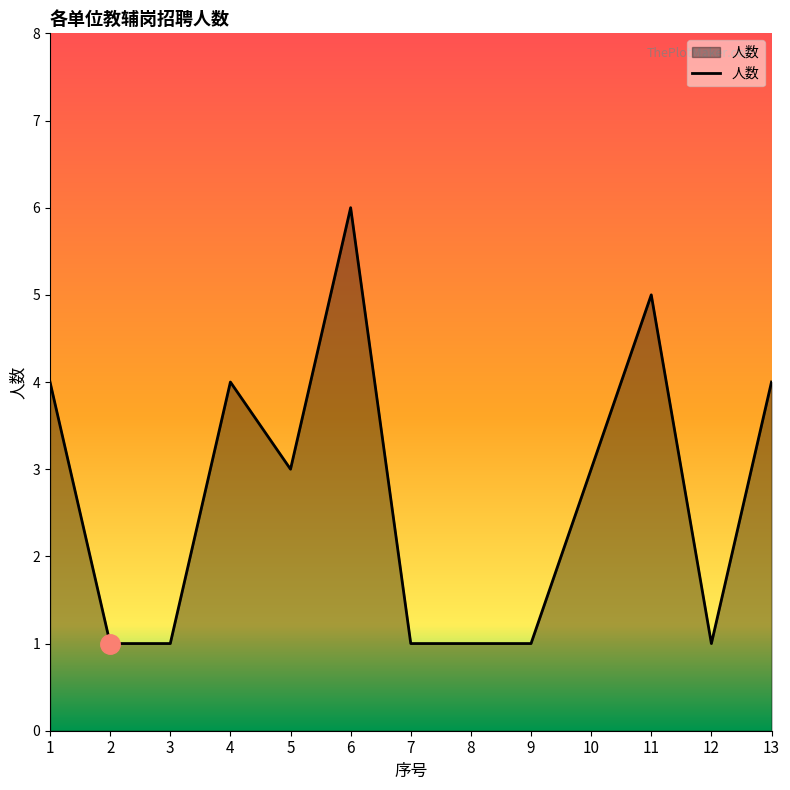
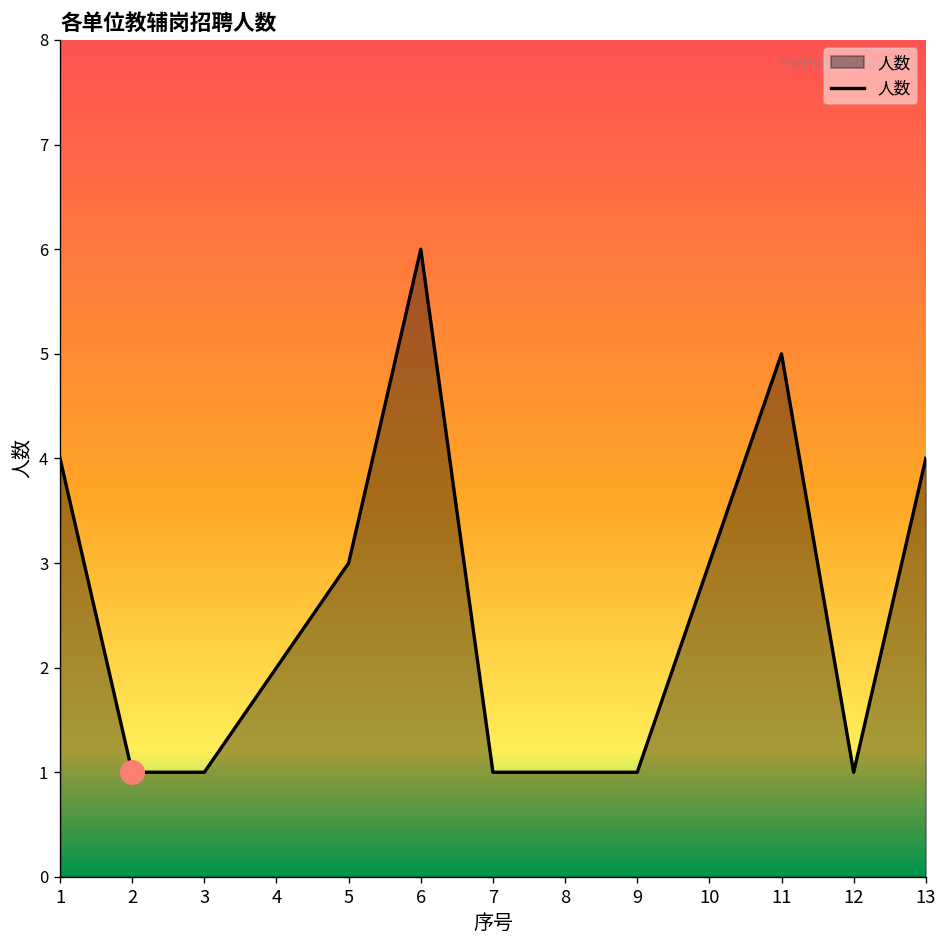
  {
    "人数": {
      "1": 4,
      "3": 1,
-     "4": 4,
+     "4": 2,
      "5": 3,
      "6": 6,
      "7": 1,
      "8": 1,
      "9": 1,
      "10": 3,
      "11": 5,
      "12": 1,
      "13": 4
    }
  }
